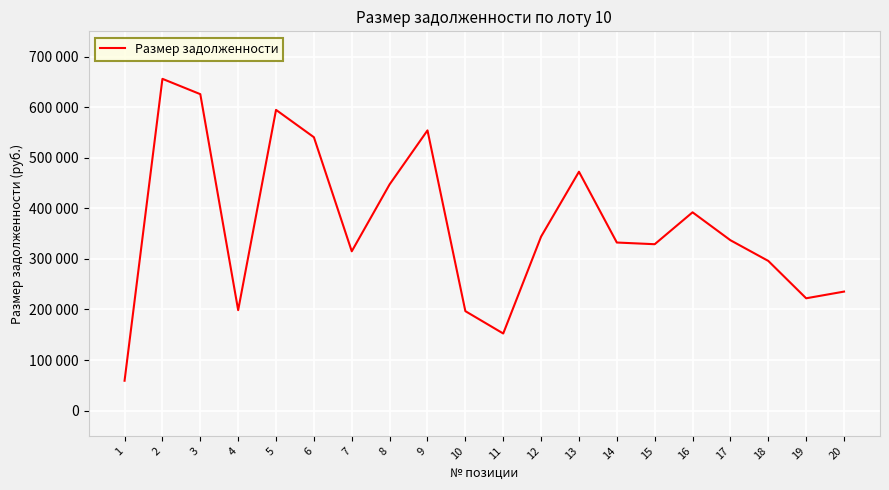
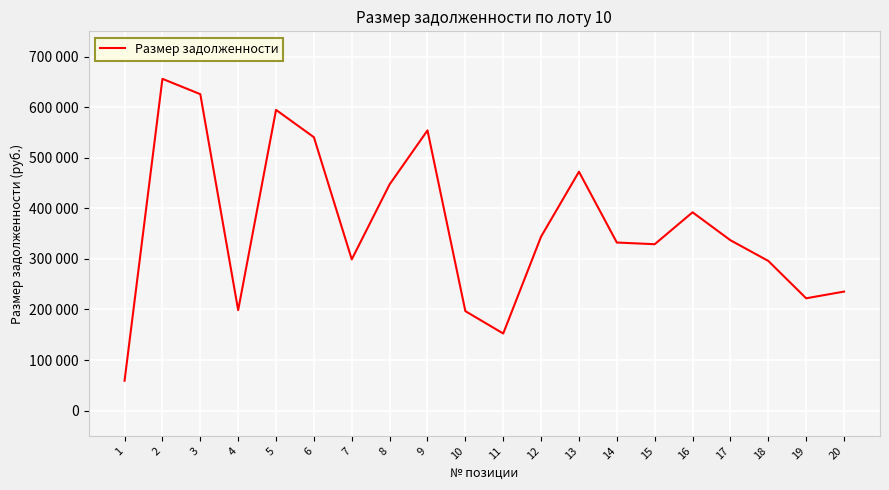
  {
    "1": 60000,
    "2": 660000,
    "3": 630000,
    "4": 200000,
    "5": 590000,
    "6": 540000,
-   "7": 320000,
+   "7": 300000,
    "8": 450000,
    "9": 550000,
    "10": 200000,
    "11": 150000,
    "12": 340000,
    "13": 470000,
    "14": 330000,
    "15": 330000,
    "16": 390000,
    "17": 340000,
    "18": 300000,
    "19": 220000,
    "20": 240000
  }
